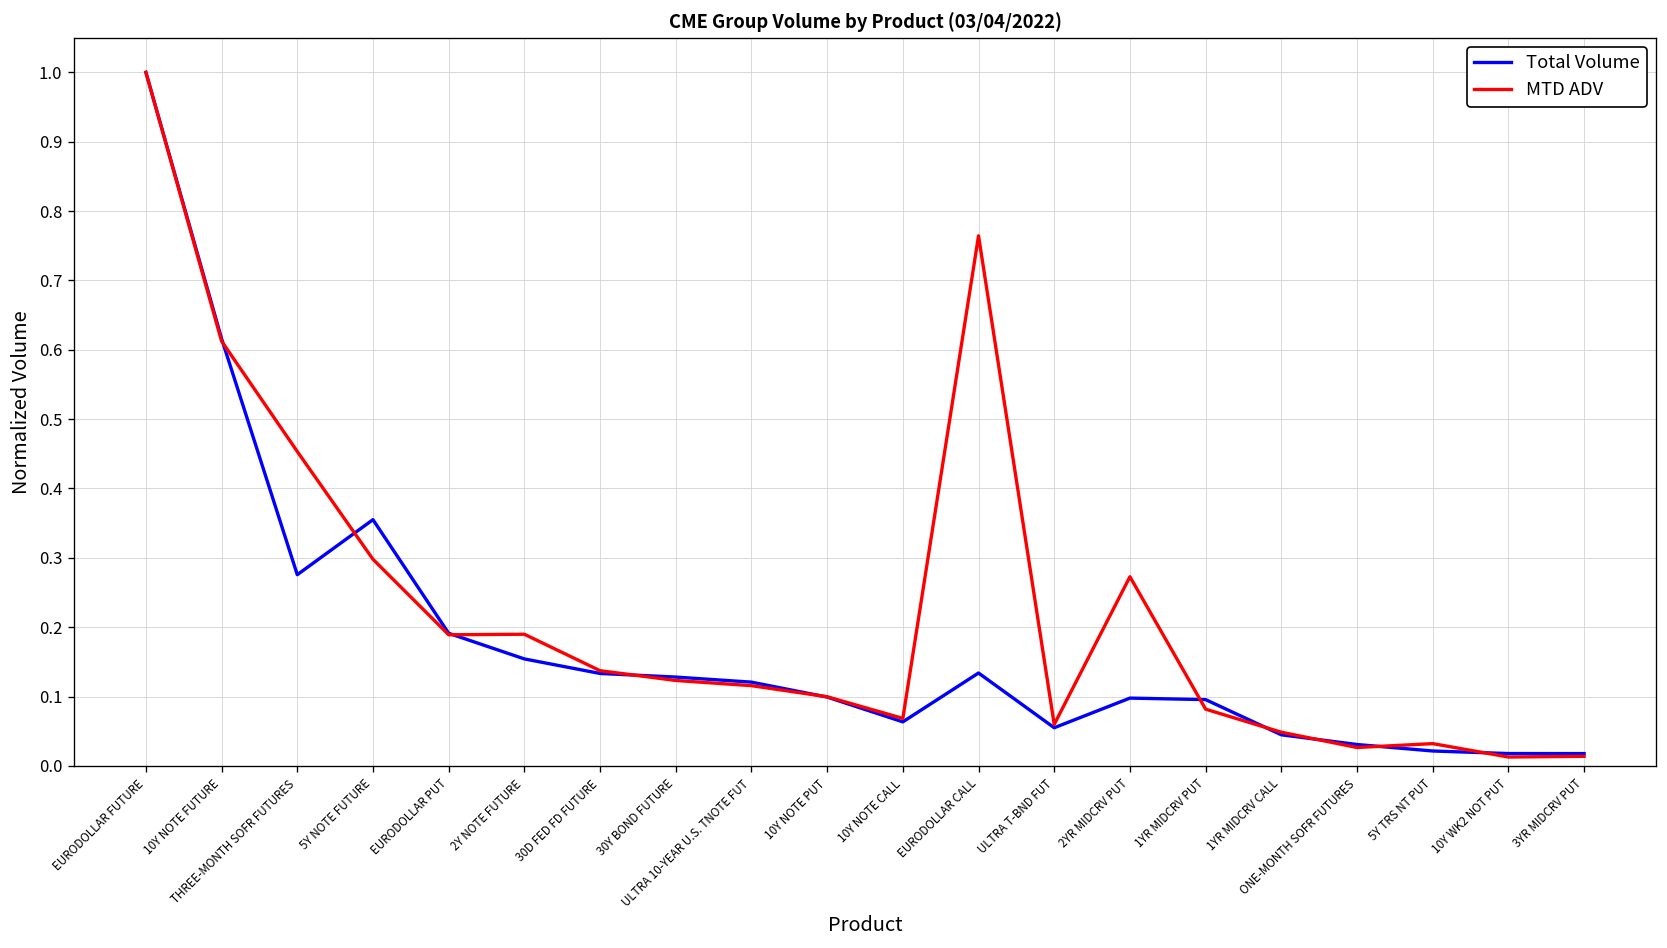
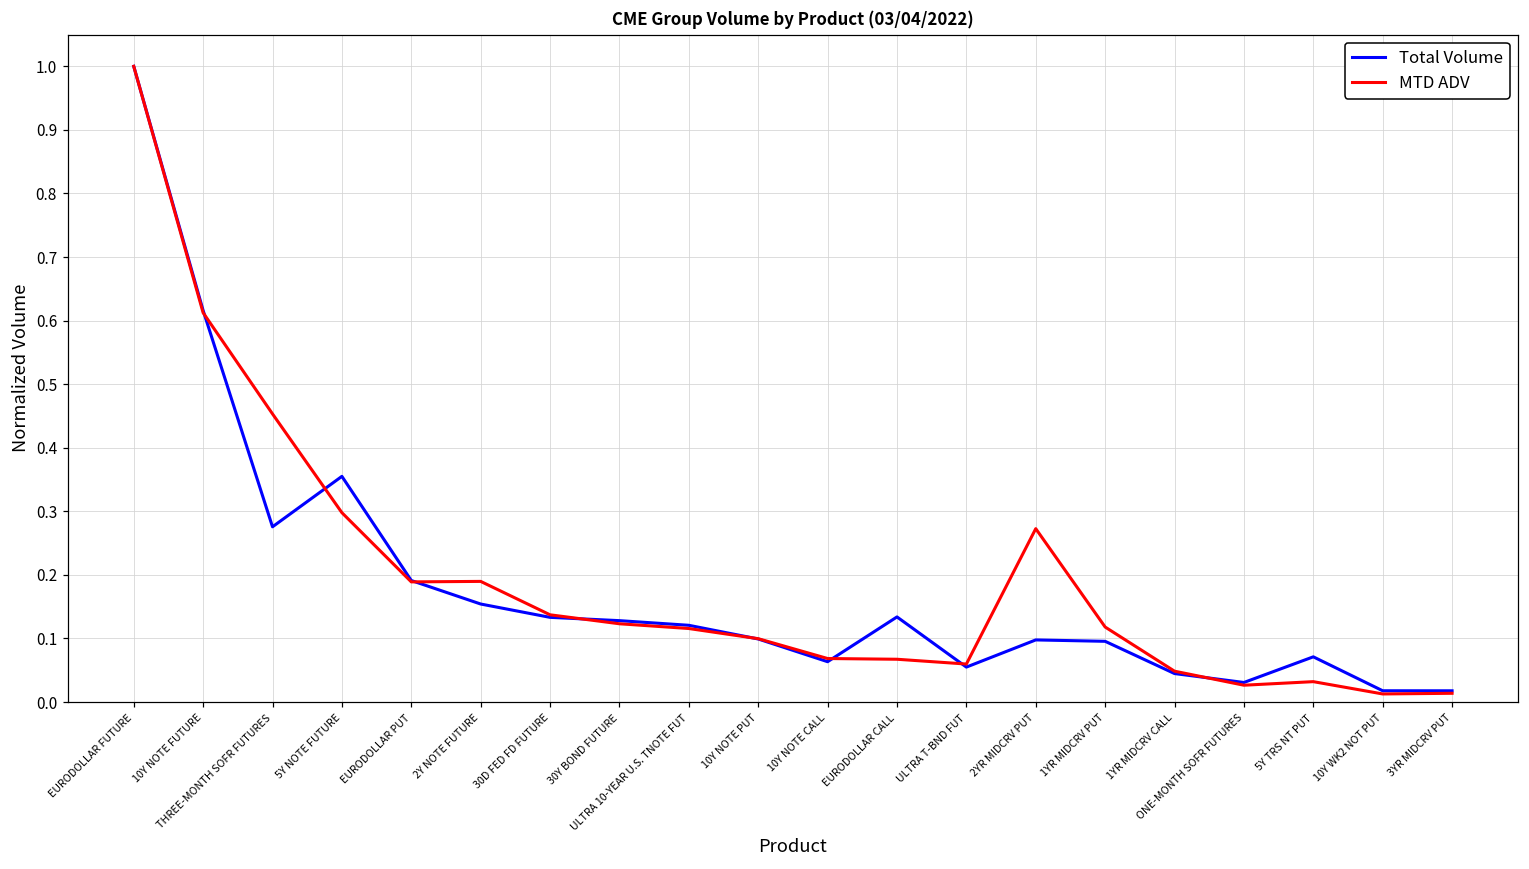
  {
    "Total Volume": {
      "THREE-MONTH SOFR FUTURES": 0.28,
      "5Y NOTE FUTURE": 0.35,
      "2Y NOTE FUTURE": 0.15,
      "30Y BOND FUTURE": 0.13,
      "ULTRA 10-YEAR U.S. TNOTE FUT": 0.12,
      "10Y NOTE CALL": 0.06,
      "EURODOLLAR CALL": 0.13,
      "ULTRA T-BND FUT": 0.05,
      "2YR MIDCRV PUT": 0.10,
      "1YR MIDCRV PUT": 0.10,
-     "5Y TRS NT PUT": 0.02,
+     "5Y TRS NT PUT": 0.07,
      "10Y WK2 NOT PUT": 0.02
    },
    "MTD ADV": {
      "THREE-MONTH SOFR FUTURES": 0.45,
      "5Y NOTE FUTURE": 0.30,
      "2Y NOTE FUTURE": 0.19,
      "30Y BOND FUTURE": 0.12,
      "ULTRA 10-YEAR U.S. TNOTE FUT": 0.12,
      "10Y NOTE CALL": 0.07,
-     "EURODOLLAR CALL": 0.76,
+     "EURODOLLAR CALL": 0.07,
      "ULTRA T-BND FUT": 0.06,
      "2YR MIDCRV PUT": 0.27,
-     "1YR MIDCRV PUT": 0.08,
+     "1YR MIDCRV PUT": 0.12,
      "5Y TRS NT PUT": 0.03,
      "10Y WK2 NOT PUT": 0.01
    }
  }
